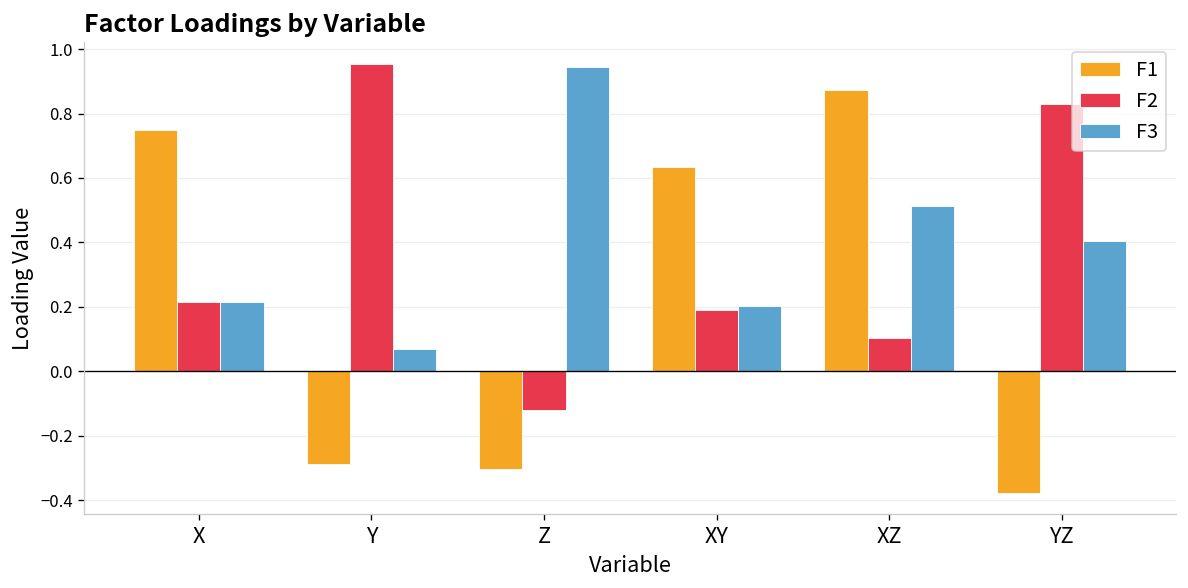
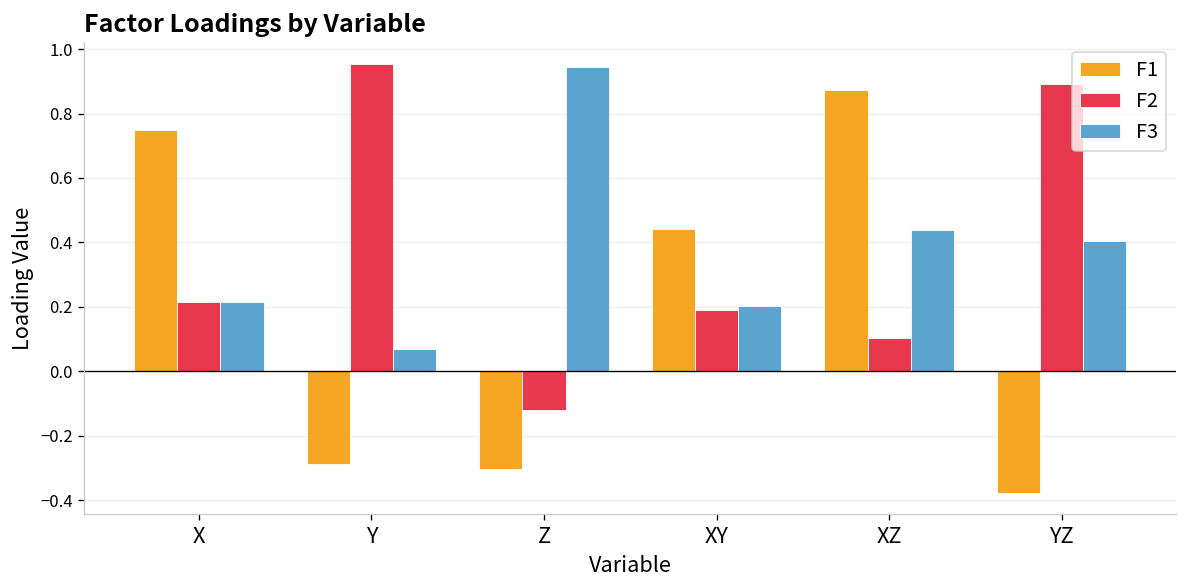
  {
    "F1": {
      "X": 0.75,
      "Y": -0.29,
      "Z": -0.30,
-     "XY": 0.63,
+     "XY": 0.44,
      "XZ": 0.87,
      "YZ": -0.38
    },
    "F2": {
      "X": 0.22,
      "Y": 0.95,
      "Z": -0.12,
      "XY": 0.19,
      "XZ": 0.10,
-     "YZ": 0.83
+     "YZ": 0.89
    },
    "F3": {
      "X": 0.21,
      "Y": 0.07,
      "Z": 0.94,
      "XY": 0.20,
-     "XZ": 0.51,
+     "XZ": 0.44,
      "YZ": 0.40
    }
  }
